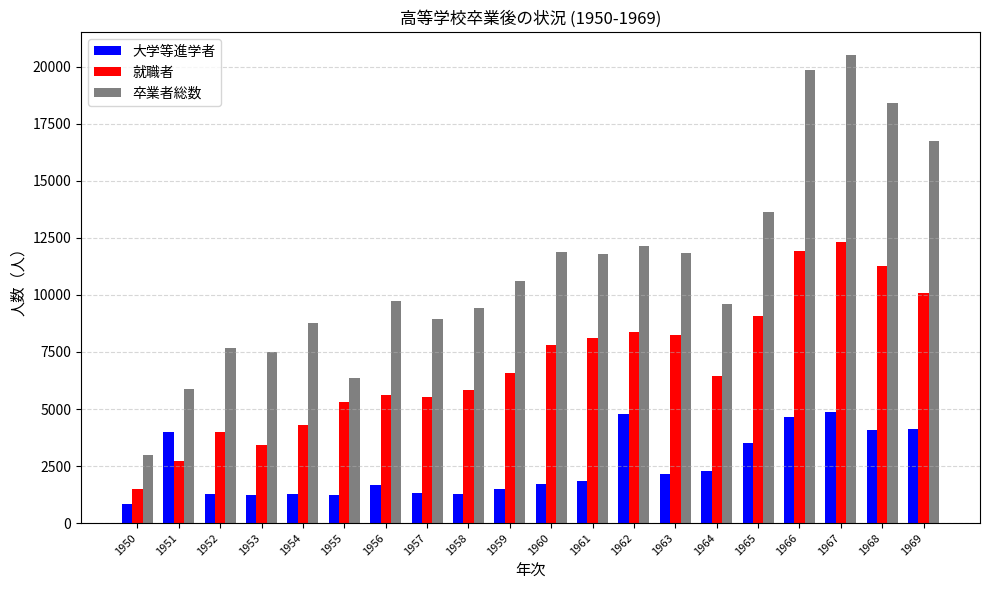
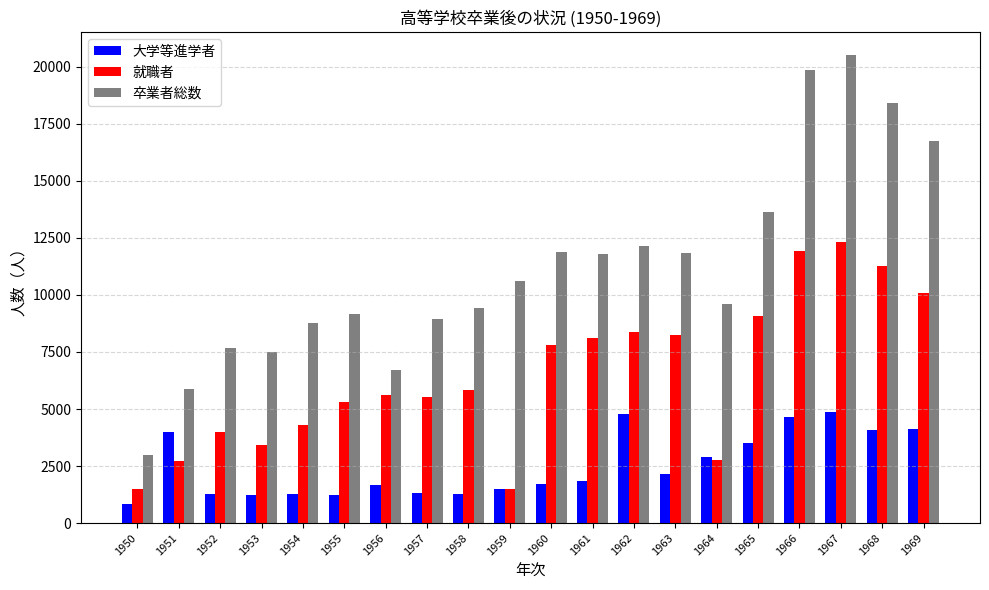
  {
    "大学等進学者": {
      "1950": 800,
      "1951": 4000,
      "1952": 1300,
      "1953": 1200,
      "1954": 1300,
      "1955": 1200,
      "1956": 1700,
      "1957": 1300,
      "1958": 1300,
      "1959": 1500,
      "1960": 1700,
      "1961": 1900,
      "1962": 4800,
      "1963": 2100,
-     "1964": 2300,
+     "1964": 2900,
      "1965": 3500,
      "1966": 4700,
      "1967": 4900,
      "1968": 4100,
      "1969": 4100
    },
    "就職者": {
      "1950": 1500,
      "1951": 2700,
      "1952": 4000,
      "1953": 3400,
      "1954": 4300,
      "1955": 5300,
      "1956": 5600,
      "1957": 5500,
      "1958": 5900,
-     "1959": 6600,
+     "1959": 1500,
      "1960": 7800,
      "1961": 8100,
      "1962": 8400,
      "1963": 8200,
-     "1964": 6500,
+     "1964": 2800,
      "1965": 9100,
      "1966": 11900,
      "1967": 12300,
      "1968": 11200,
      "1969": 10100
    },
    "卒業者総数": {
      "1950": 3000,
      "1951": 5900,
      "1952": 7700,
      "1953": 7500,
      "1954": 8800,
-     "1955": 6400,
-     "1956": 9700,
+     "1955": 9200,
+     "1956": 6700,
      "1957": 8900,
      "1958": 9400,
      "1959": 10600,
      "1960": 11900,
      "1961": 11800,
      "1962": 12200,
      "1963": 11800,
      "1964": 9600,
      "1965": 13700,
      "1966": 19900,
      "1967": 20500,
      "1968": 18400,
      "1969": 16800
    }
  }
